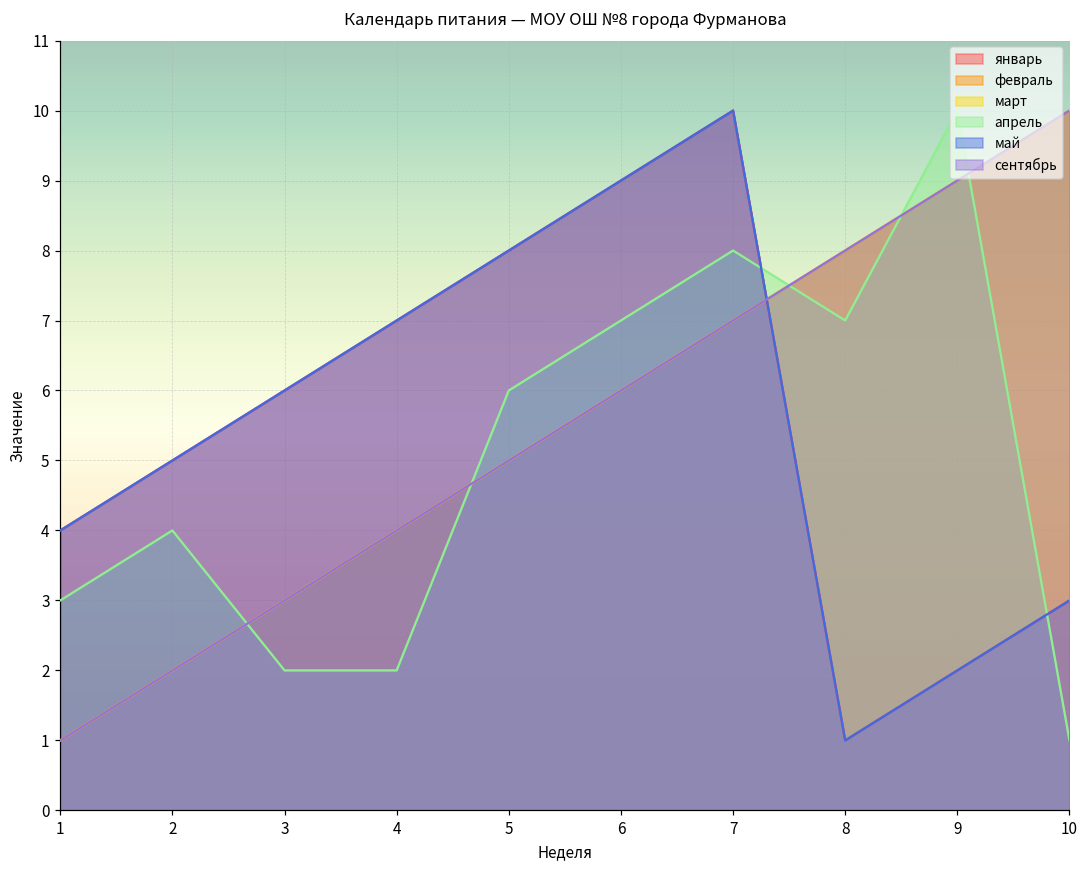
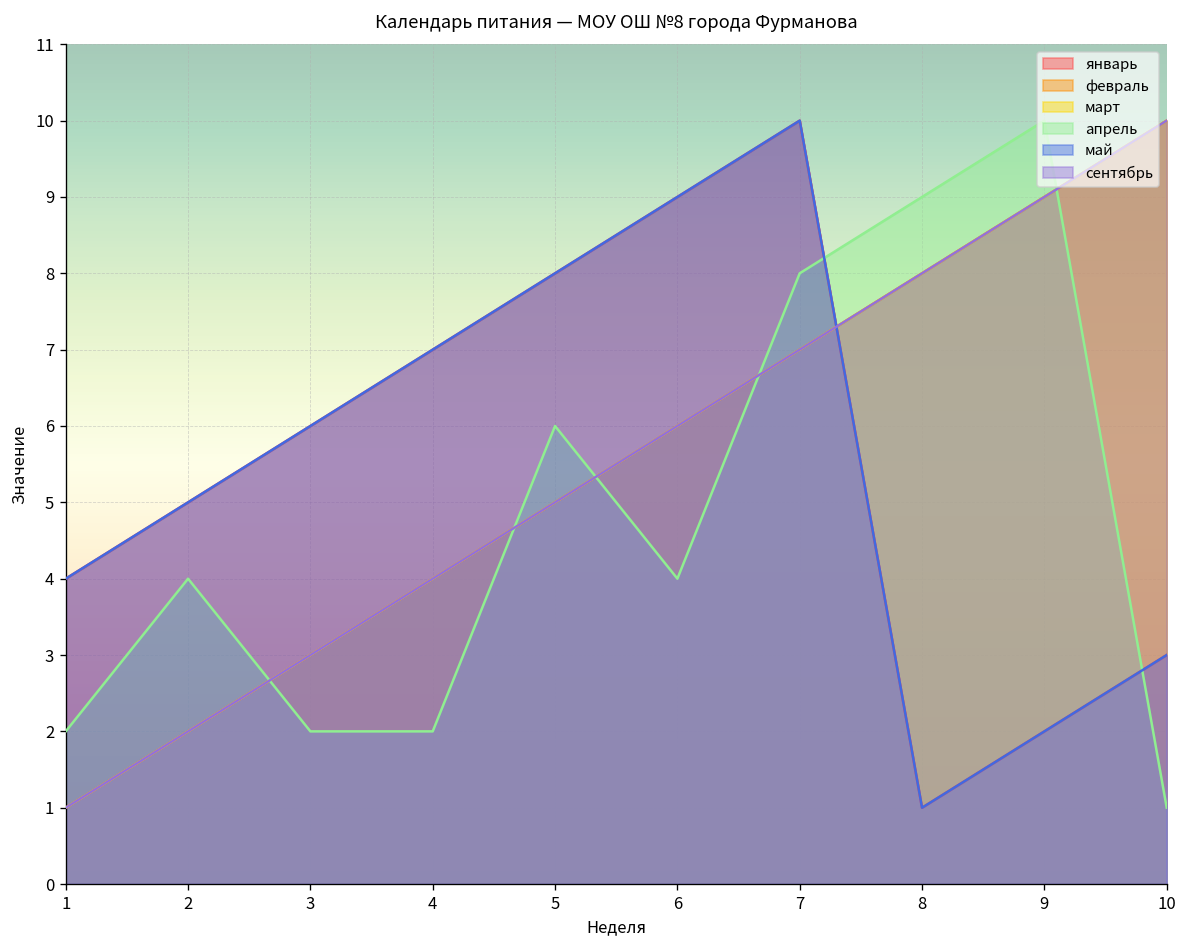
  {
    "апрель": {
-     "1": 3,
+     "1": 2,
      "2": 4,
      "3": 2,
      "4": 2,
      "5": 6,
-     "6": 7,
+     "6": 4,
      "7": 8,
-     "8": 7,
+     "8": 9,
      "10": 1
    }
  }
